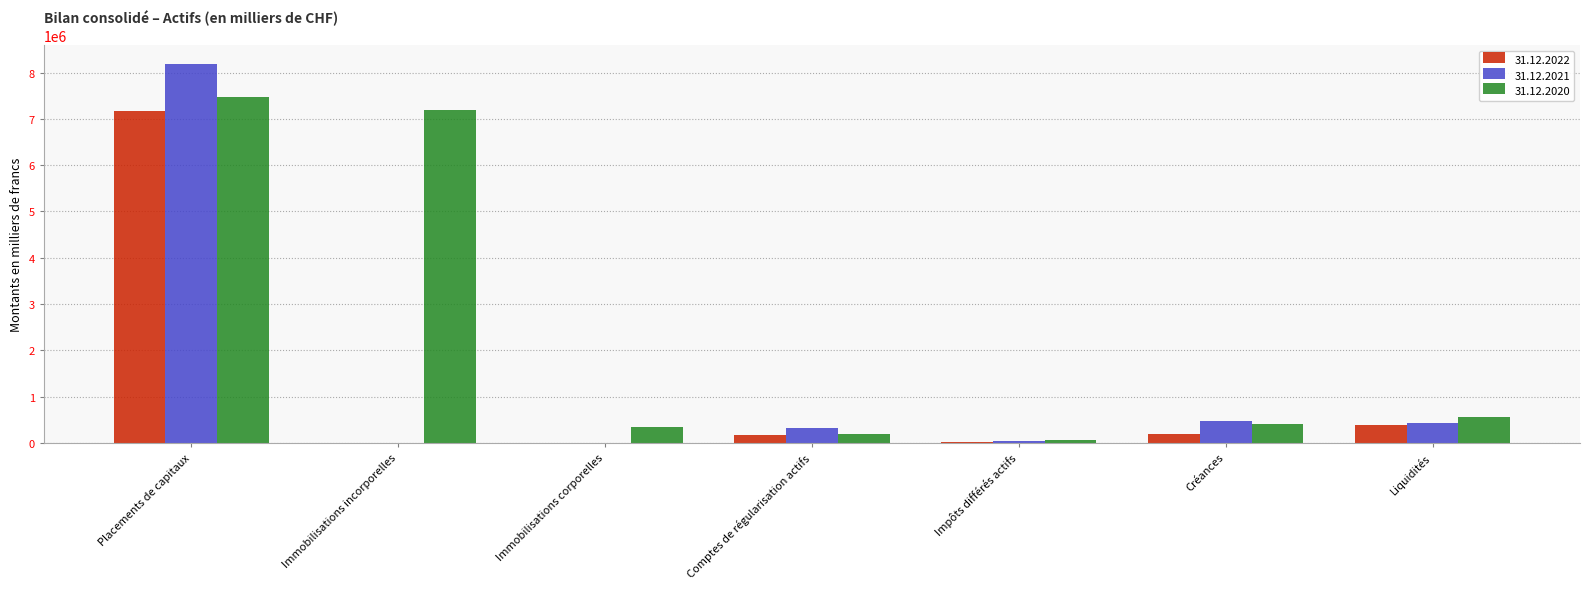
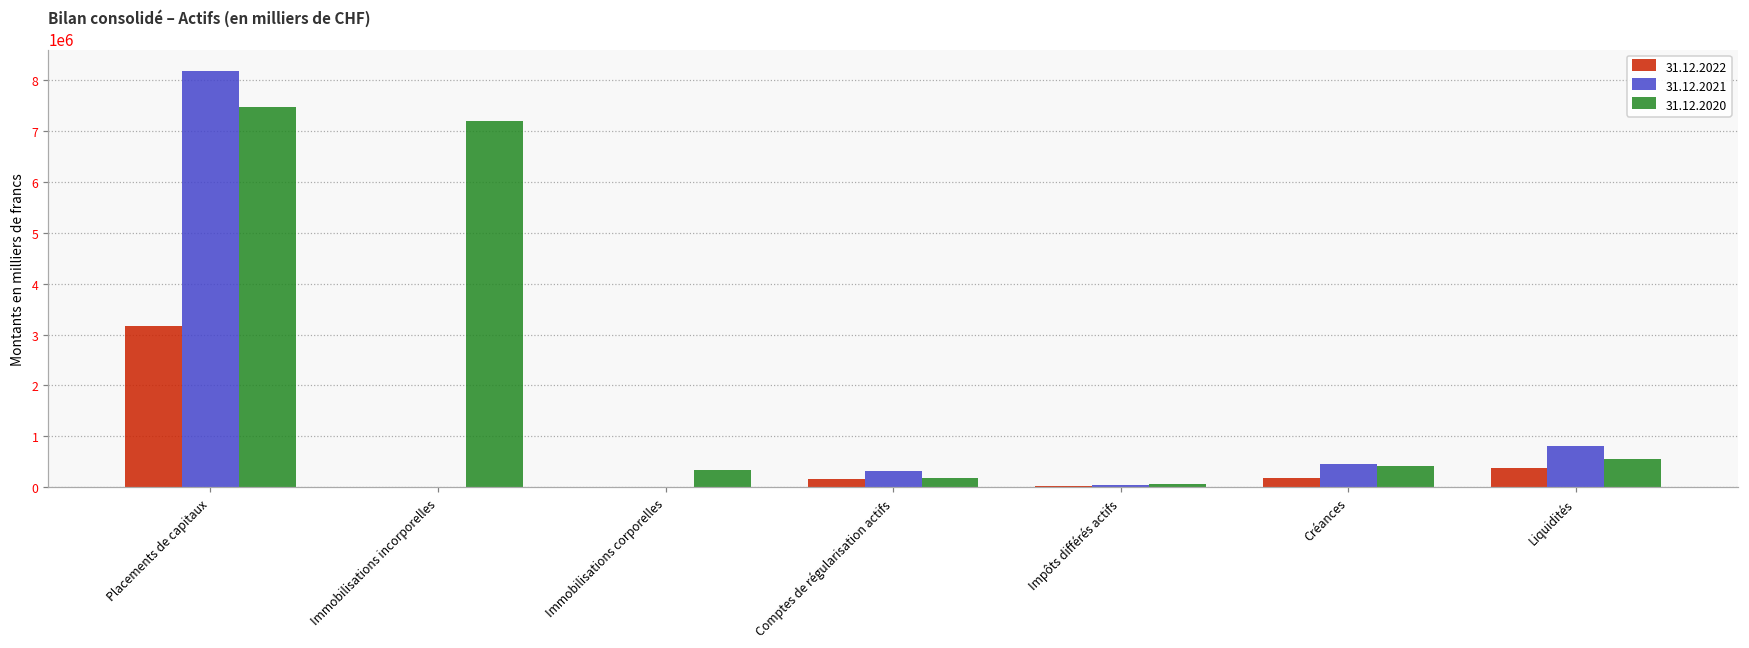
  {
    "31.12.2022": {
-     "Placements de capitaux": 7200000,
+     "Placements de capitaux": 3200000,
      "Comptes de régularisation actifs": 200000,
      "Créances": 200000,
      "Liquidités": 400000
    },
    "31.12.2021": {
      "Placements de capitaux": 8200000,
      "Comptes de régularisation actifs": 300000,
      "Créances": 500000,
-     "Liquidités": 400000
+     "Liquidités": 800000
    },
    "31.12.2020": {
      "Placements de capitaux": 7500000,
      "Immobilisations incorporelles": 7200000,
      "Immobilisations corporelles": 300000,
      "Comptes de régularisation actifs": 200000,
      "Impôts différés actifs": 100000,
      "Créances": 400000,
      "Liquidités": 600000
    }
  }
